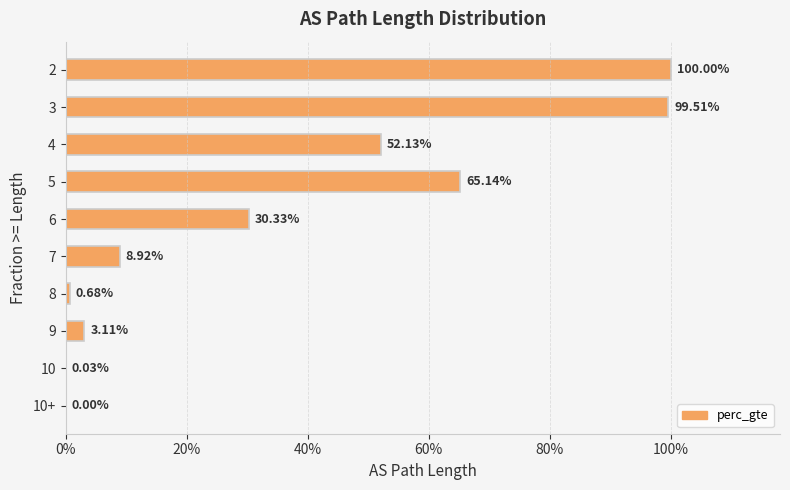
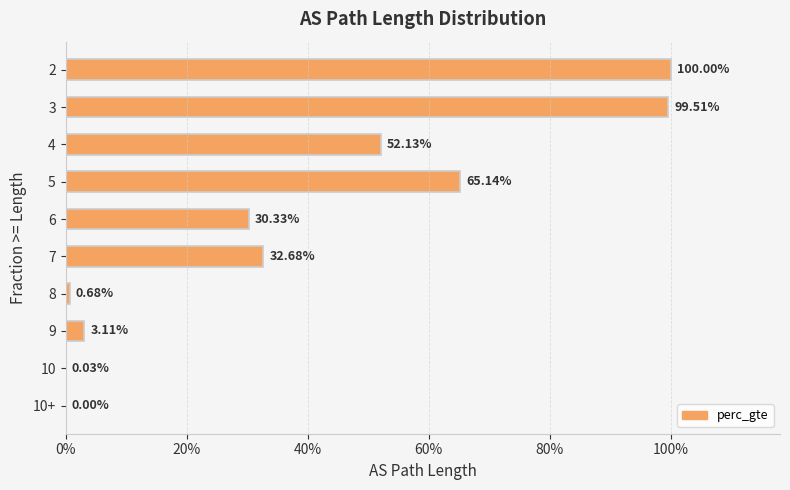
  {
    "2": "100.00%",
    "3": "99.51%",
    "4": "52.13%",
    "5": "65.14%",
    "6": "30.33%",
-   "7": "8.92%",
+   "7": "32.68%",
    "8": "0.68%",
    "9": "3.11%",
    "10": "0.03%",
    "10+": "0.00%"
  }
